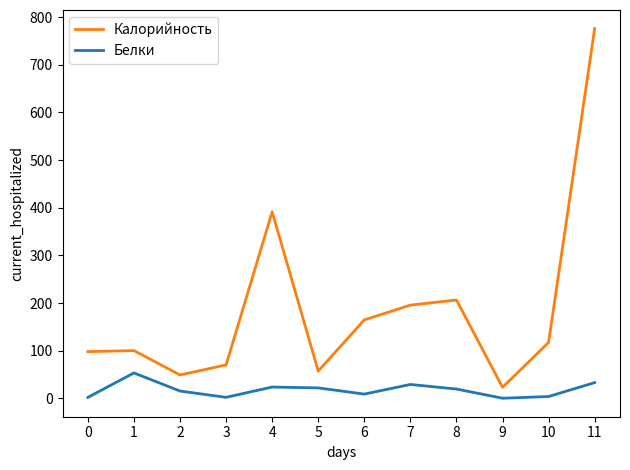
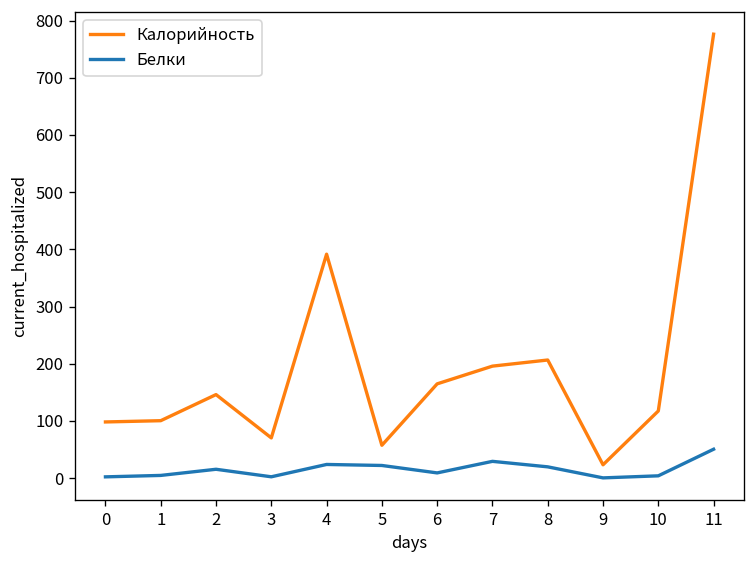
  {
    "Калорийность": {
      "0": 100,
      "1": 100,
-     "2": 50,
+     "2": 150,
      "3": 70,
      "4": 390,
      "5": 60,
      "6": 160,
      "7": 200,
      "8": 210,
      "9": 20,
      "10": 120,
      "11": 780
    },
    "Белки": {
      "0": 0,
-     "1": 50,
+     "1": 0,
      "2": 20,
      "3": 0,
      "4": 20,
      "5": 20,
      "6": 10,
      "7": 30,
      "8": 20,
      "9": 0,
      "10": 0,
-     "11": 30
+     "11": 50
    }
  }
